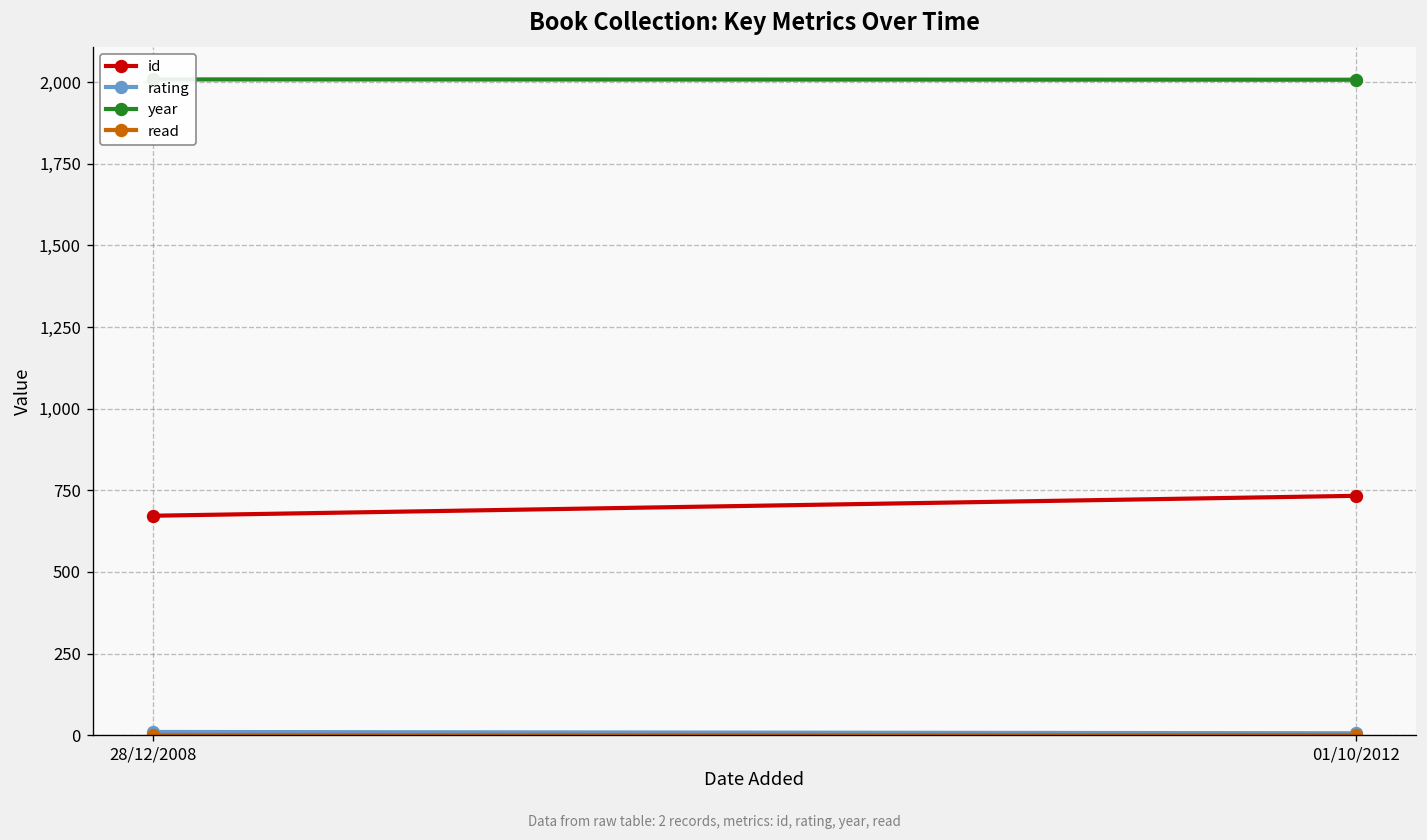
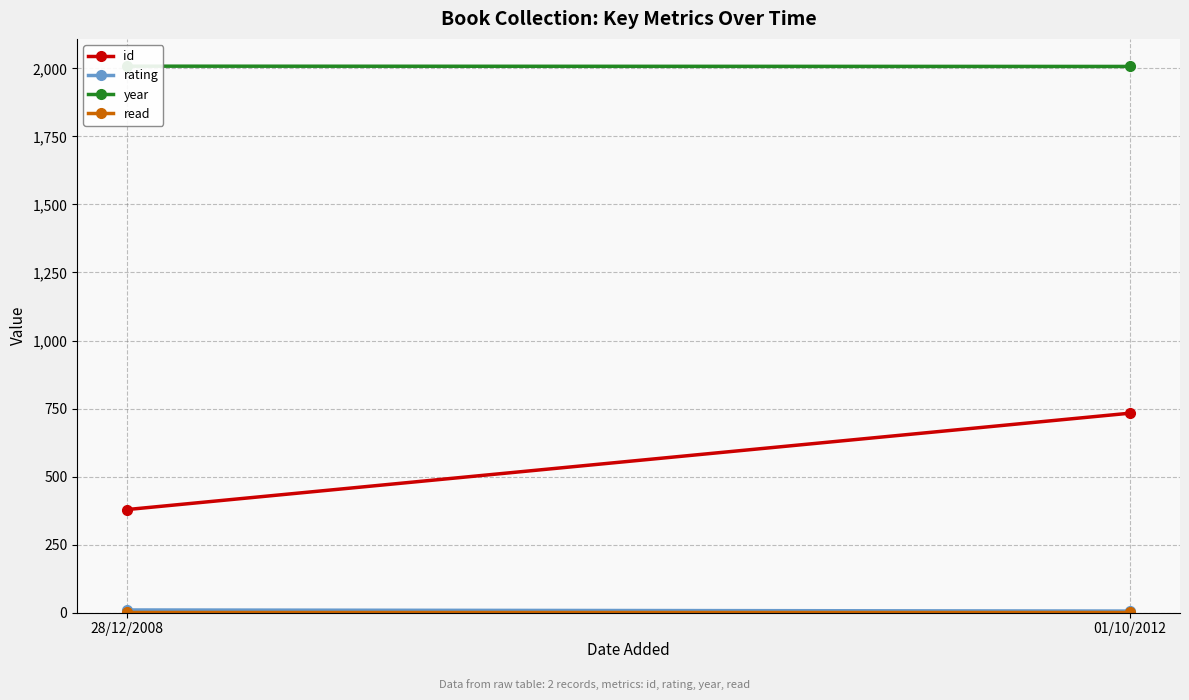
  {
    "id": {
-     "28/12/2008": "670",
+     "28/12/2008": "380",
      "01/10/2012": "730"
    },
    "year": {
      "01/10/2012": "2,010"
    }
  }
